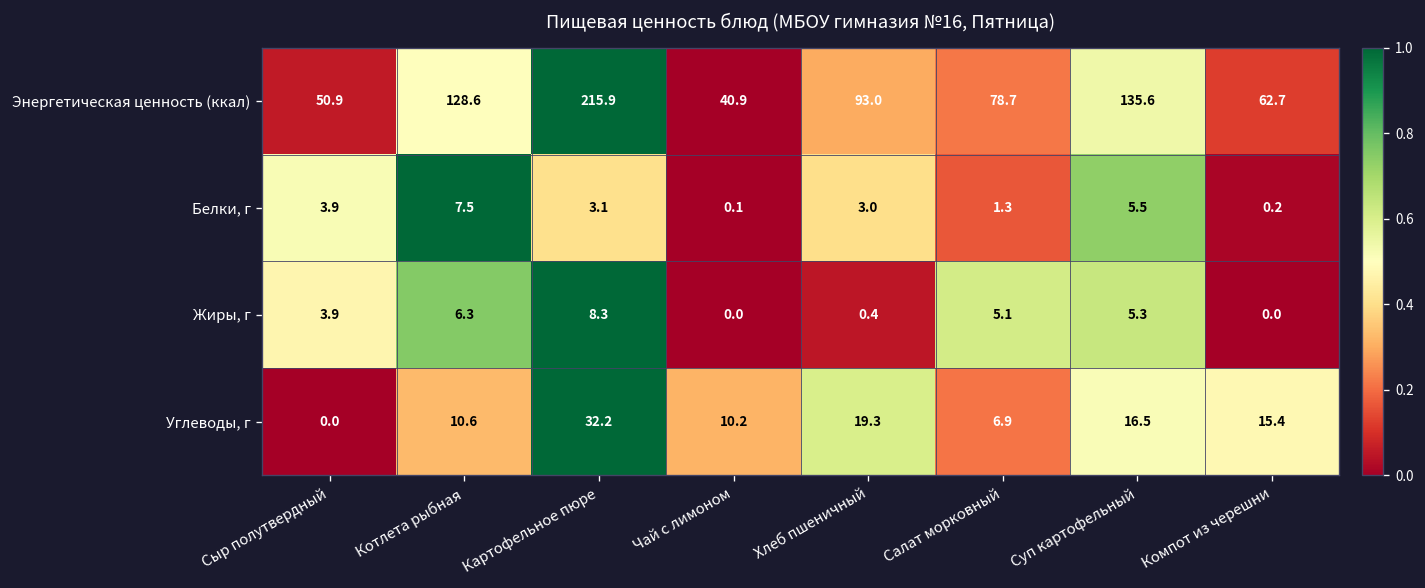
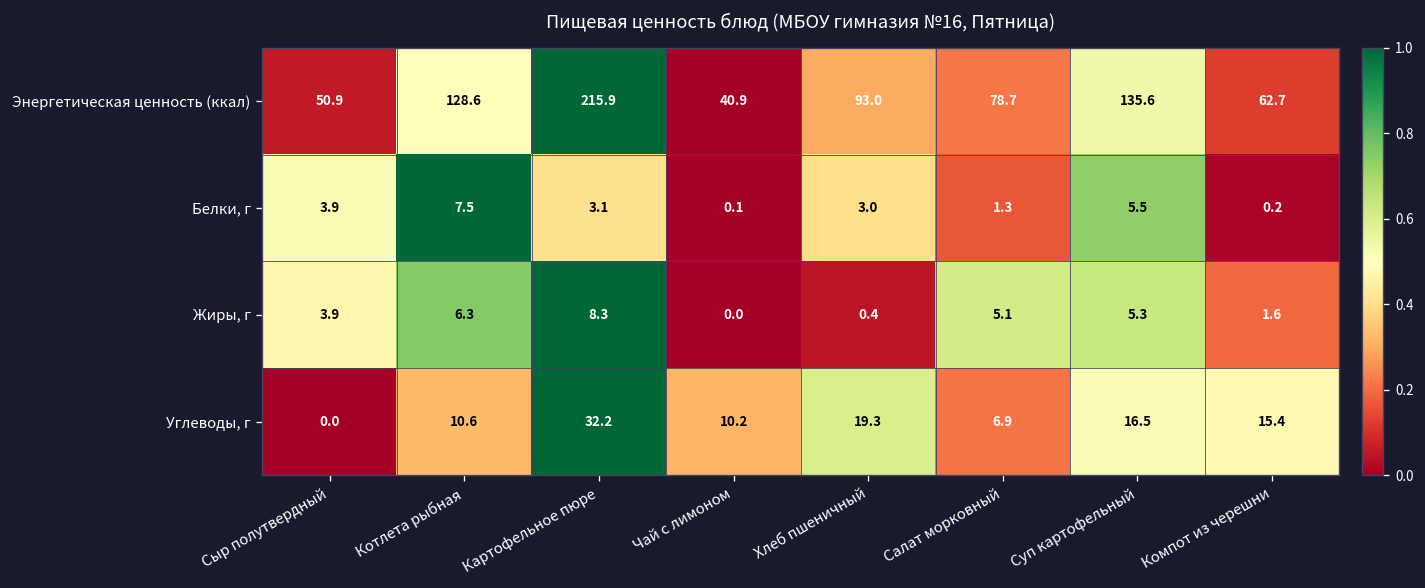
  {
    "Энергетическая ценность (ккал)": {
      "Сыр полутвердный": 50.9,
      "Котлета рыбная": 128.6,
      "Картофельное пюре": 215.9,
      "Чай с лимоном": 40.9,
      "Хлеб пшеничный": 93.0,
      "Салат морковный": 78.7,
      "Суп картофельный": 135.6,
      "Компот из черешни": 62.7
    },
    "Белки, г": {
      "Сыр полутвердный": 3.9,
      "Котлета рыбная": 7.5,
      "Картофельное пюре": 3.1,
      "Чай с лимоном": 0.1,
      "Хлеб пшеничный": 3.0,
      "Салат морковный": 1.3,
      "Суп картофельный": 5.5,
      "Компот из черешни": 0.2
    },
    "Жиры, г": {
      "Сыр полутвердный": 3.9,
      "Котлета рыбная": 6.3,
      "Картофельное пюре": 8.3,
      "Чай с лимоном": 0.0,
      "Хлеб пшеничный": 0.4,
      "Салат морковный": 5.1,
      "Суп картофельный": 5.3,
-     "Компот из черешни": 0.0
+     "Компот из черешни": 1.6
    },
    "Углеводы, г": {
      "Сыр полутвердный": 0.0,
      "Котлета рыбная": 10.6,
      "Картофельное пюре": 32.2,
      "Чай с лимоном": 10.2,
      "Хлеб пшеничный": 19.3,
      "Салат морковный": 6.9,
      "Суп картофельный": 16.5,
      "Компот из черешни": 15.4
    }
  }
